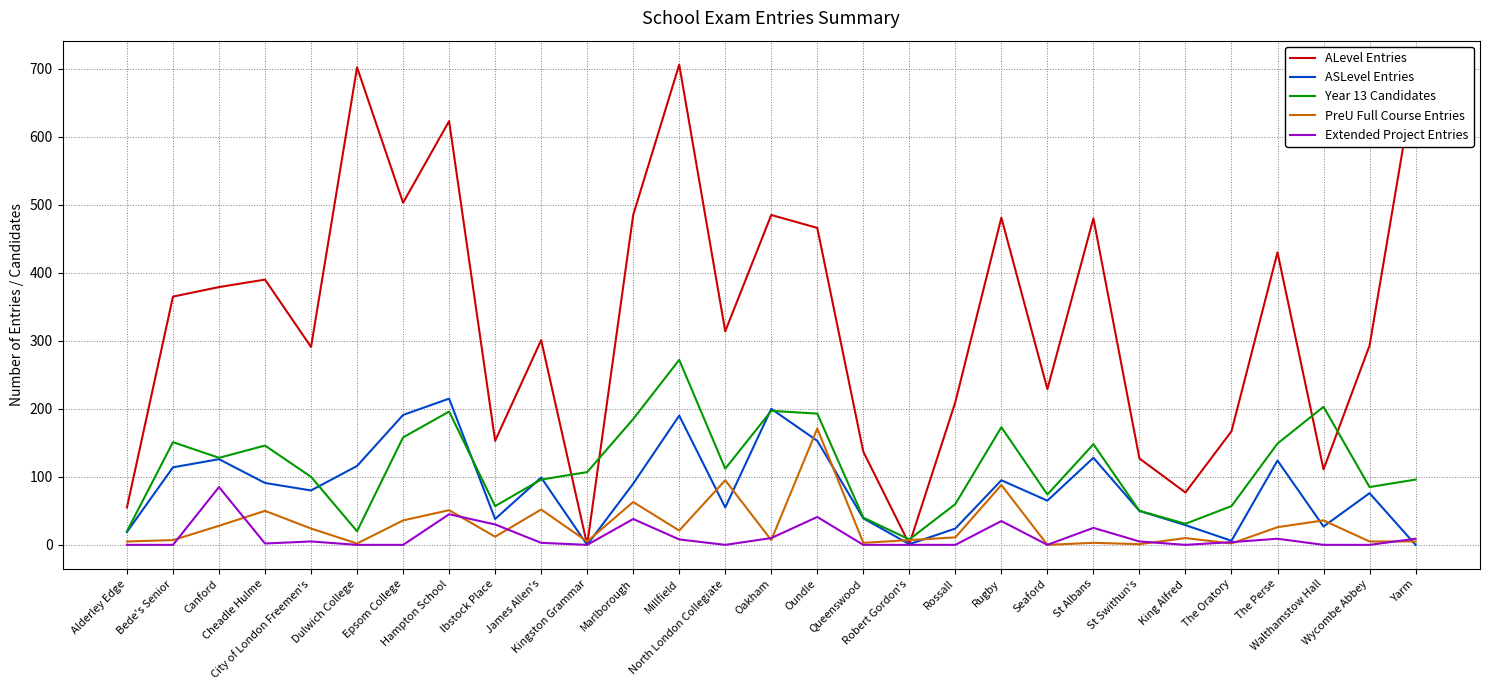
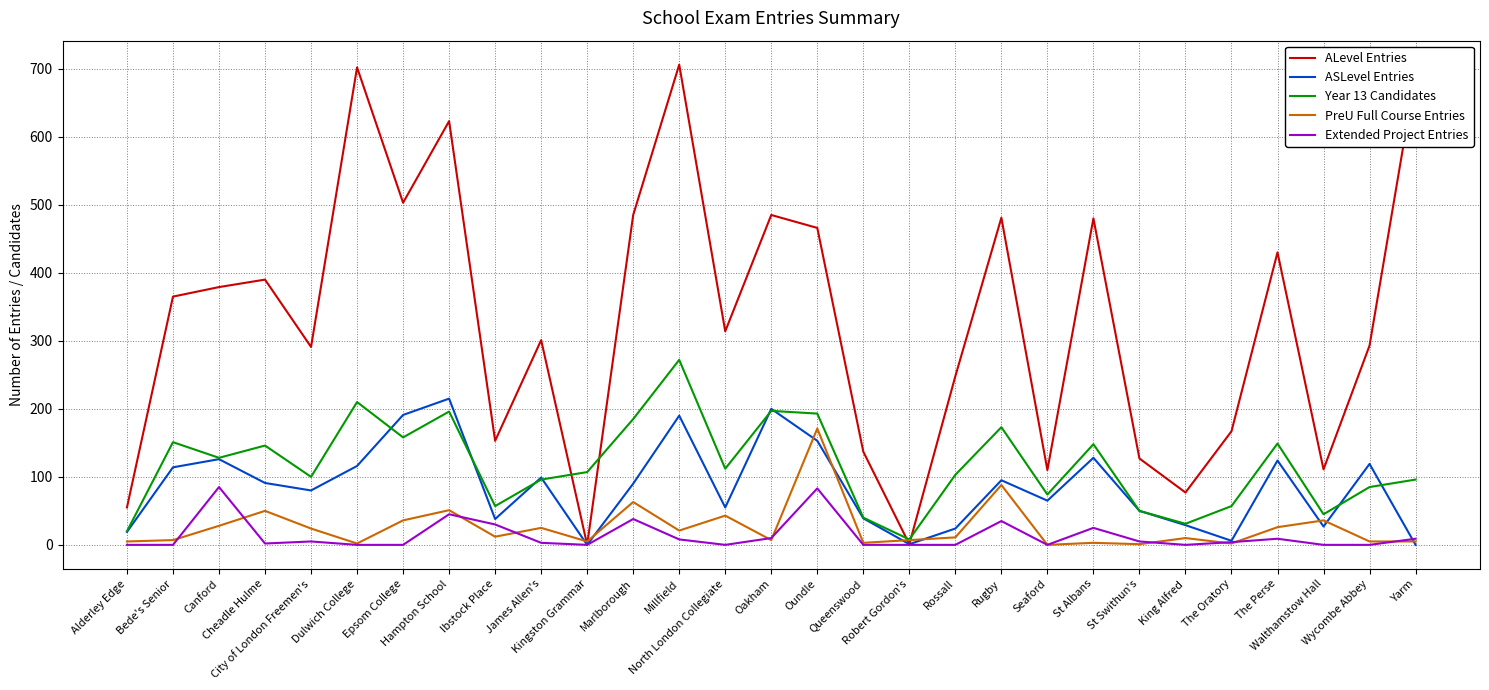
  {
    "ALevel Entries": {
      "Alderley Edge": 60,
      "Bede's Senior": 370,
      "Canford": 380,
      "Cheadle Hulme": 390,
      "City of London Freemen's": 290,
      "Dulwich College": 700,
      "Epsom College": 500,
      "Hampton School": 620,
      "Ibstock Place": 150,
      "James Allen's": 300,
      "Marlborough": 490,
      "Millfield": 710,
      "North London Collegiate": 310,
      "Oakham": 490,
      "Oundle": 470,
      "Queenswood": 140,
-     "Rossall": 210,
+     "Rossall": 250,
      "Rugby": 480,
-     "Seaford": 230,
+     "Seaford": 110,
      "St Albans": 480,
      "St Swithun's": 130,
      "King Alfred": 80,
      "The Oratory": 170,
      "The Perse": 430,
      "Walthamstow Hall": 110,
      "Wycombe Abbey": 290
    },
    "ASLevel Entries": {
      "Bede's Senior": 110,
      "Cheadle Hulme": 90,
      "City of London Freemen's": 80,
      "Dulwich College": 120,
      "Epsom College": 190,
      "Hampton School": 220,
      "Ibstock Place": 40,
      "Marlborough": 90,
      "Millfield": 190,
      "North London Collegiate": 60,
      "Oundle": 150,
      "Rossall": 20,
      "Rugby": 100,
      "Seaford": 70,
      "St Albans": 130,
      "The Perse": 120,
      "Walthamstow Hall": 30,
-     "Wycombe Abbey": 80,
+     "Wycombe Abbey": 120,
      "Yarm": 0
    },
    "Year 13 Candidates": {
      "Bede's Senior": 150,
      "Cheadle Hulme": 150,
      "City of London Freemen's": 100,
-     "Dulwich College": 20,
+     "Dulwich College": 210,
      "Epsom College": 160,
      "Hampton School": 200,
      "Ibstock Place": 60,
      "Kingston Grammar": 110,
      "Marlborough": 190,
      "Millfield": 270,
      "North London Collegiate": 110,
      "Oundle": 190,
-     "Rossall": 60,
+     "Rossall": 100,
      "Rugby": 170,
      "Seaford": 70,
      "St Albans": 150,
      "The Oratory": 60,
      "The Perse": 150,
-     "Walthamstow Hall": 200,
+     "Walthamstow Hall": 50,
      "Wycombe Abbey": 90,
      "Yarm": 100
    },
    "PreU Full Course Entries": {
      "Alderley Edge": 10,
      "Bede's Senior": 10,
      "Canford": 30,
      "Cheadle Hulme": 50,
      "City of London Freemen's": 20,
      "Epsom College": 40,
      "Hampton School": 50,
      "Ibstock Place": 10,
-     "James Allen's": 50,
+     "James Allen's": 30,
      "Kingston Grammar": 10,
      "Marlborough": 60,
      "Millfield": 20,
-     "North London Collegiate": 100,
+     "North London Collegiate": 40,
      "Oundle": 170,
      "Rossall": 10,
      "Rugby": 90,
      "St Albans": 0,
      "St Swithun's": 0,
      "King Alfred": 10,
      "The Perse": 30,
      "Walthamstow Hall": 40,
      "Wycombe Abbey": 10,
      "Yarm": 10
    },
    "Extended Project Entries": {
      "Alderley Edge": 0,
      "Bede's Senior": 0,
      "Canford": 90,
      "Cheadle Hulme": 0,
      "City of London Freemen's": 10,
      "Epsom College": 0,
      "Hampton School": 50,
      "Ibstock Place": 30,
      "James Allen's": 0,
      "Marlborough": 40,
      "Millfield": 10,
      "North London Collegiate": 0,
-     "Oundle": 40,
+     "Oundle": 80,
      "Rossall": 0,
      "Rugby": 40,
      "St Albans": 30,
      "St Swithun's": 10,
      "King Alfred": 0,
      "The Perse": 10,
      "Walthamstow Hall": 0,
      "Wycombe Abbey": 0,
      "Yarm": 10
    }
  }
